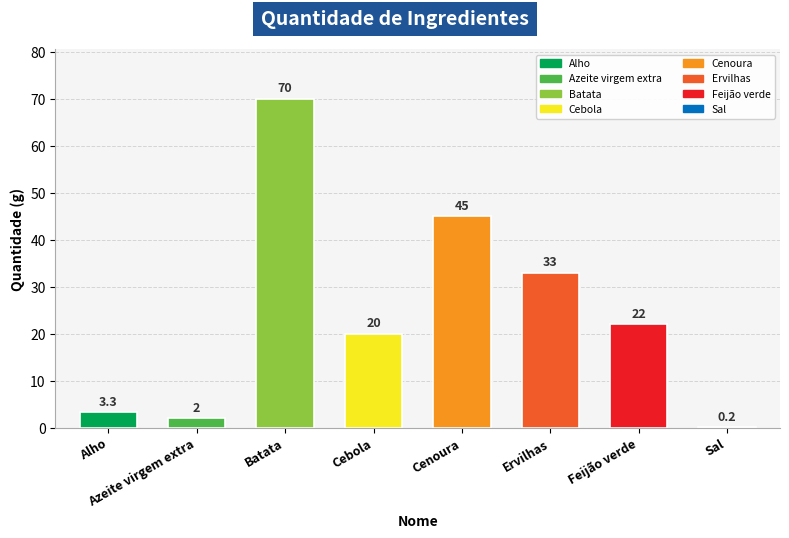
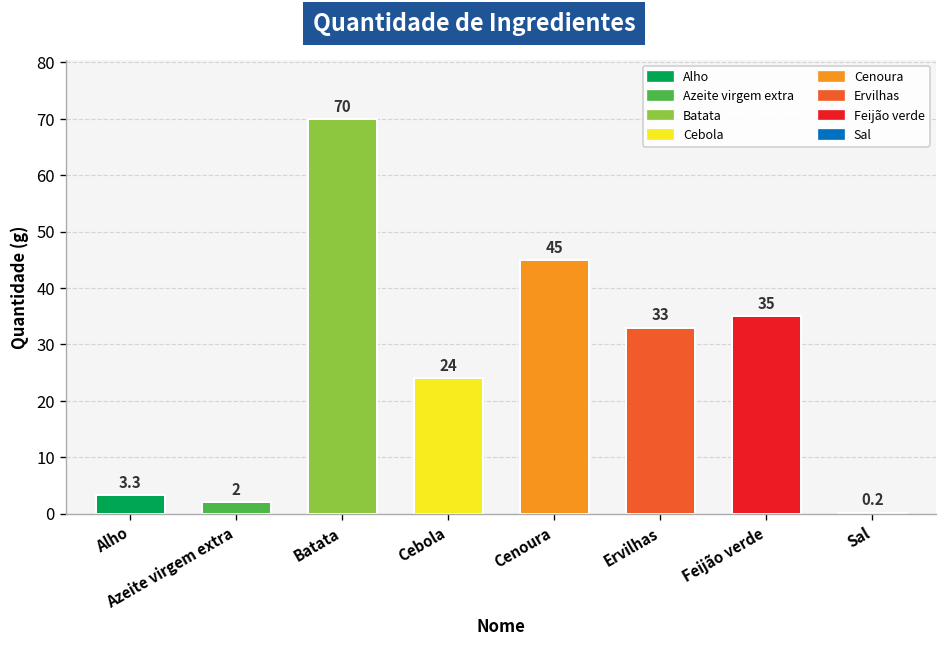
  {
    "Alho": 3.3,
    "Azeite virgem extra": 2,
    "Batata": 70,
-   "Cebola": 20,
+   "Cebola": 24,
    "Cenoura": 45,
    "Ervilhas": 33,
-   "Feijão verde": 22,
+   "Feijão verde": 35,
    "Sal": 0.2
  }
